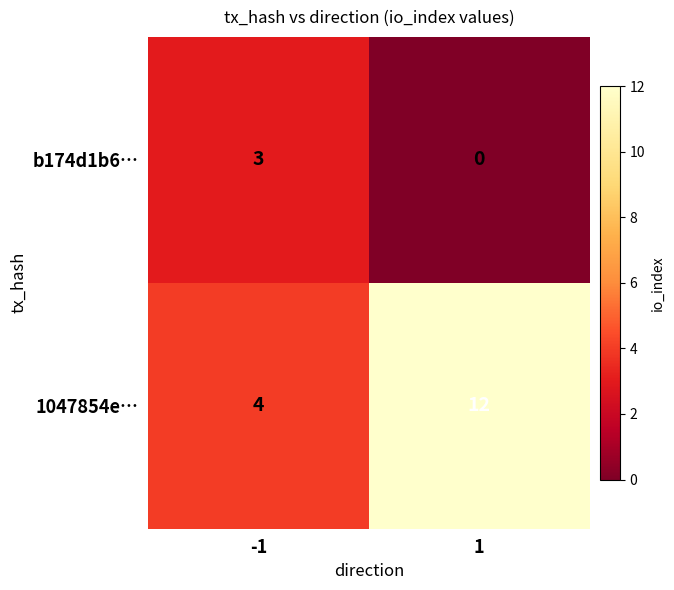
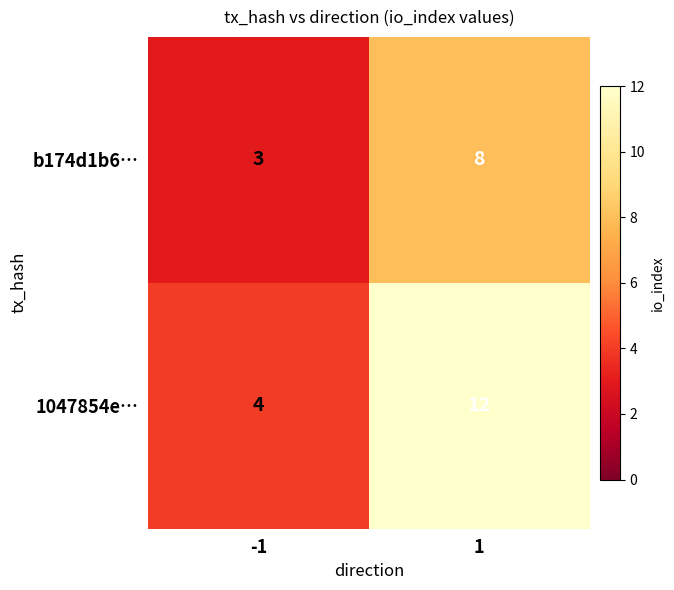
  {
    "b174d1b6…": {
      "-1": 3,
-     "1": 0
+     "1": 8
    },
    "1047854e…": {
      "-1": 4,
      "1": 12
    }
  }
